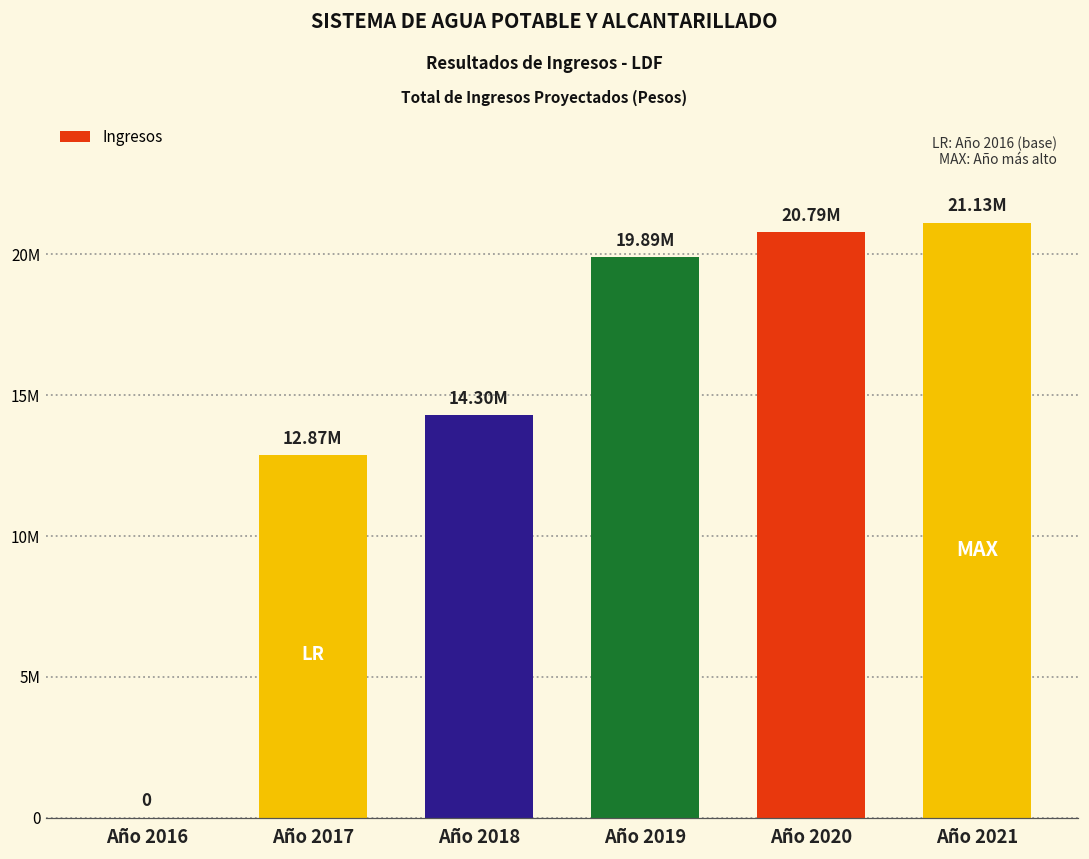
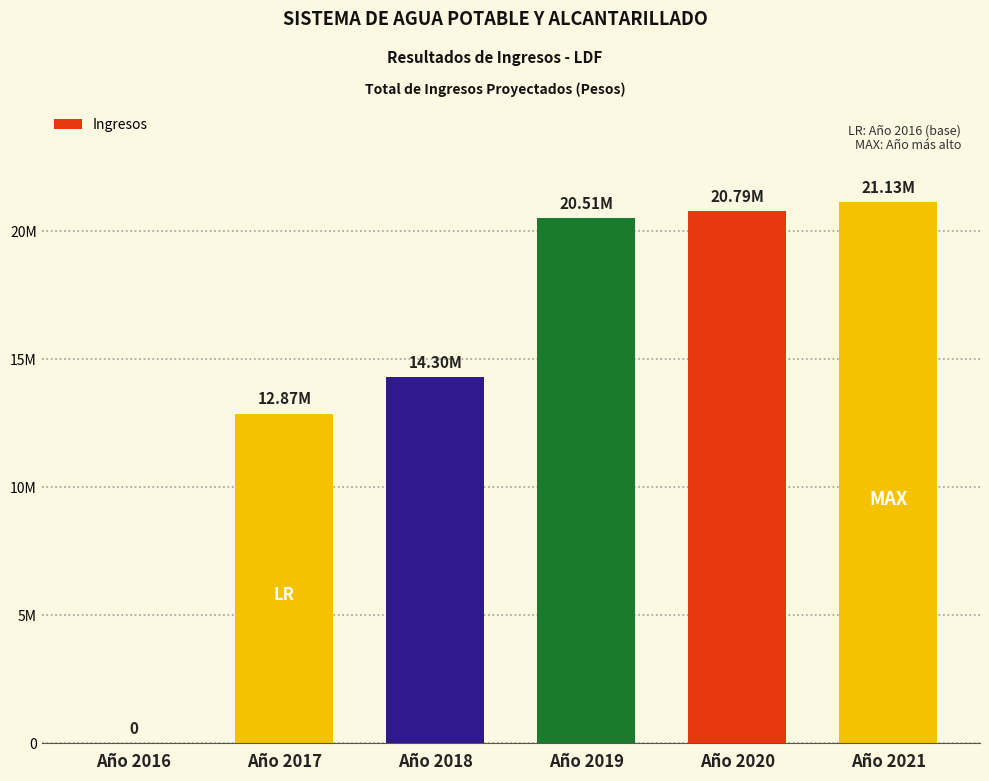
  {
    "Año 2016": "0",
    "Año 2017": "12.87M",
    "Año 2018": "14.30M",
-   "Año 2019": "19.89M",
+   "Año 2019": "20.51M",
    "Año 2020": "20.79M",
    "Año 2021": "21.13M"
  }
